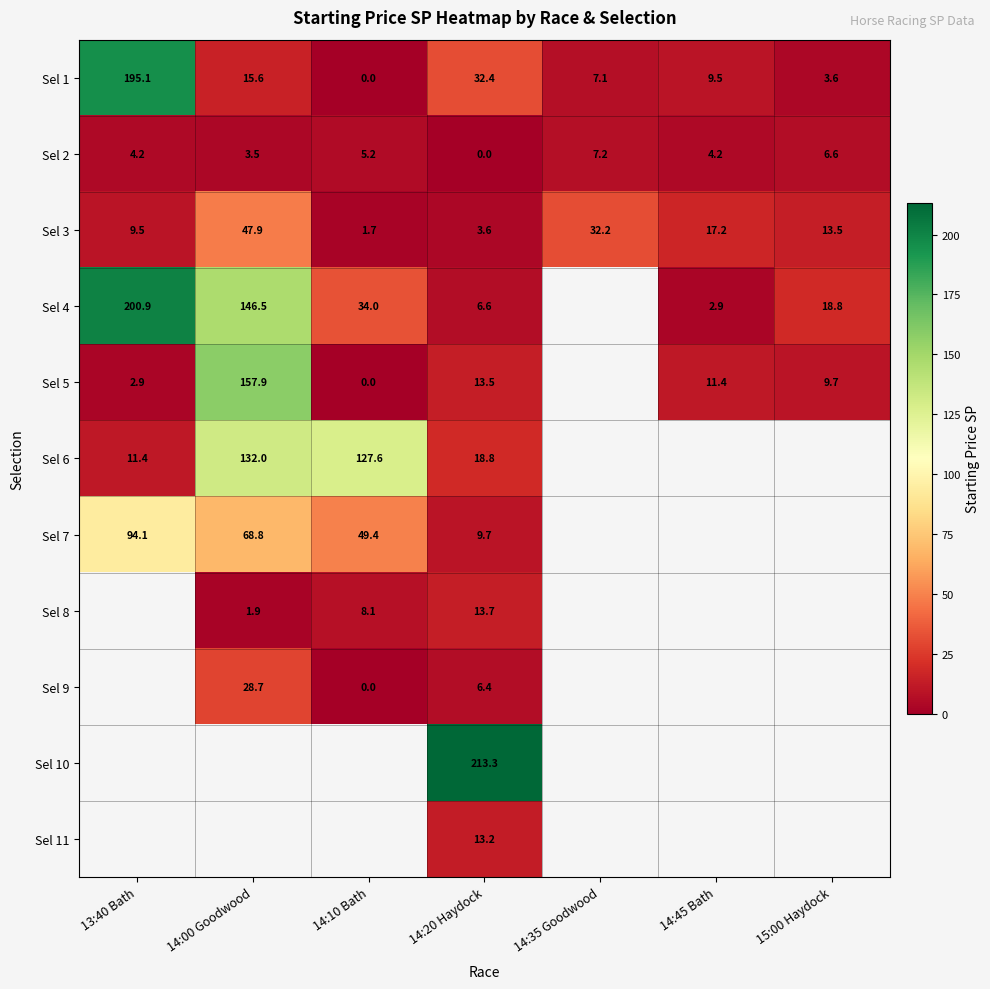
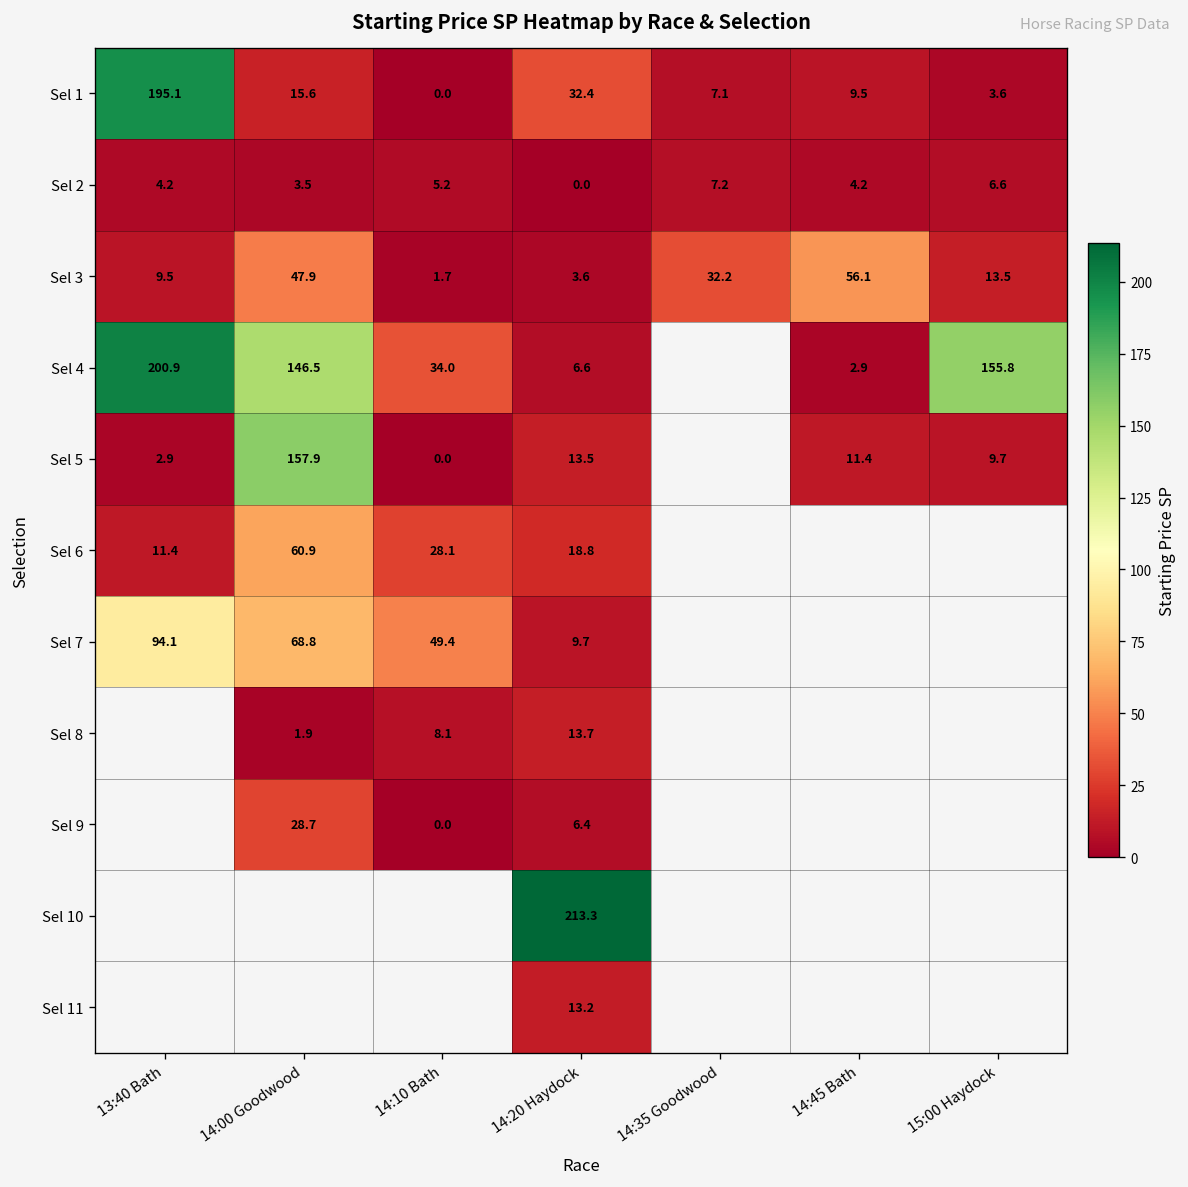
  {
    "Sel 1": {
      "13:40 Bath": 195.1,
      "14:00 Goodwood": 15.6,
      "14:10 Bath": 0.0,
      "14:20 Haydock": 32.4,
      "14:35 Goodwood": 7.1,
      "14:45 Bath": 9.5,
      "15:00 Haydock": 3.6
    },
    "Sel 2": {
      "13:40 Bath": 4.2,
      "14:00 Goodwood": 3.5,
      "14:10 Bath": 5.2,
      "14:20 Haydock": 0.0,
      "14:35 Goodwood": 7.2,
      "14:45 Bath": 4.2,
      "15:00 Haydock": 6.6
    },
    "Sel 3": {
      "13:40 Bath": 9.5,
      "14:00 Goodwood": 47.9,
      "14:10 Bath": 1.7,
      "14:20 Haydock": 3.6,
      "14:35 Goodwood": 32.2,
-     "14:45 Bath": 17.2,
+     "14:45 Bath": 56.1,
      "15:00 Haydock": 13.5
    },
    "Sel 4": {
      "13:40 Bath": 200.9,
      "14:00 Goodwood": 146.5,
      "14:10 Bath": 34.0,
      "14:20 Haydock": 6.6,
      "14:45 Bath": 2.9,
-     "15:00 Haydock": 18.8
+     "15:00 Haydock": 155.8
    },
    "Sel 5": {
      "13:40 Bath": 2.9,
      "14:00 Goodwood": 157.9,
      "14:10 Bath": 0.0,
      "14:20 Haydock": 13.5,
      "14:45 Bath": 11.4,
      "15:00 Haydock": 9.7
    },
    "Sel 6": {
      "13:40 Bath": 11.4,
-     "14:00 Goodwood": 132.0,
-     "14:10 Bath": 127.6,
+     "14:00 Goodwood": 60.9,
+     "14:10 Bath": 28.1,
      "14:20 Haydock": 18.8
    },
    "Sel 7": {
      "13:40 Bath": 94.1,
      "14:00 Goodwood": 68.8,
      "14:10 Bath": 49.4,
      "14:20 Haydock": 9.7
    },
    "Sel 8": {
      "14:00 Goodwood": 1.9,
      "14:10 Bath": 8.1,
      "14:20 Haydock": 13.7
    },
    "Sel 9": {
      "14:00 Goodwood": 28.7,
      "14:10 Bath": 0.0,
      "14:20 Haydock": 6.4
    },
    "Sel 10": {
      "14:20 Haydock": 213.3
    },
    "Sel 11": {
      "14:20 Haydock": 13.2
    }
  }
